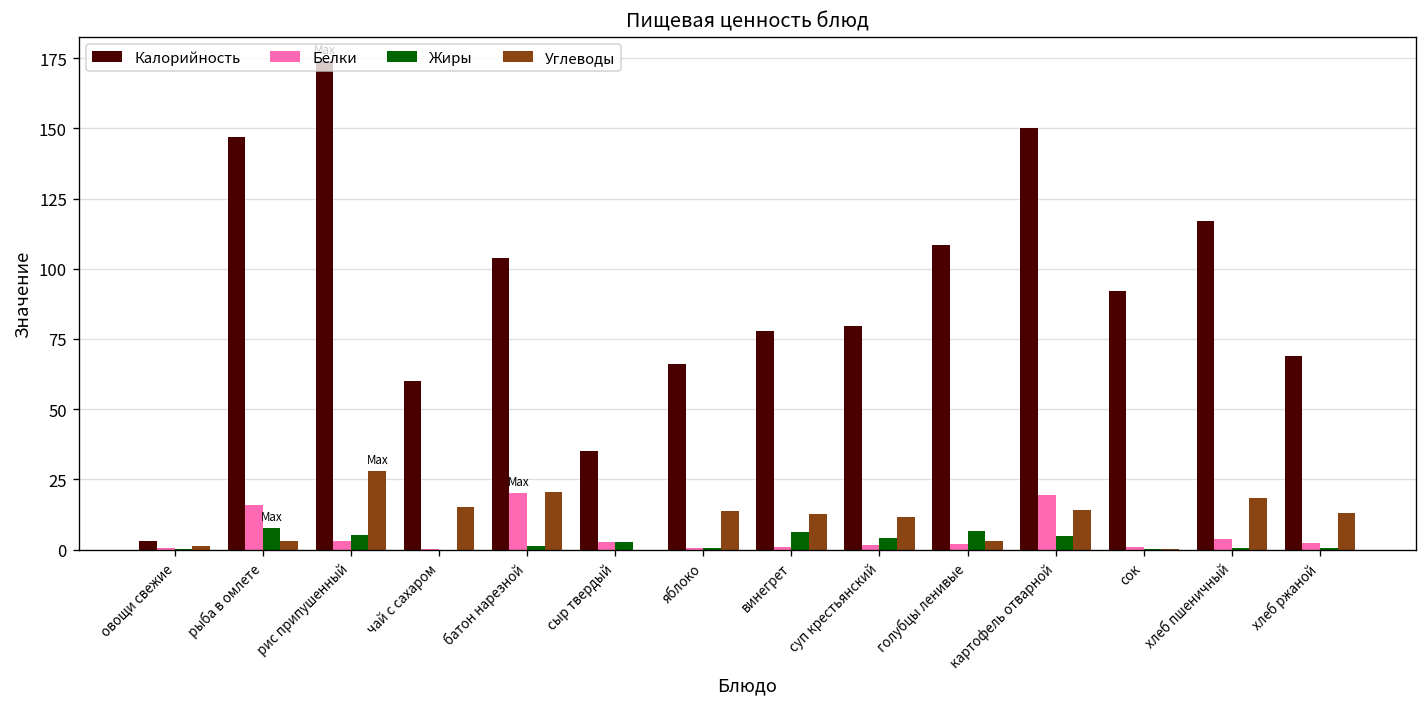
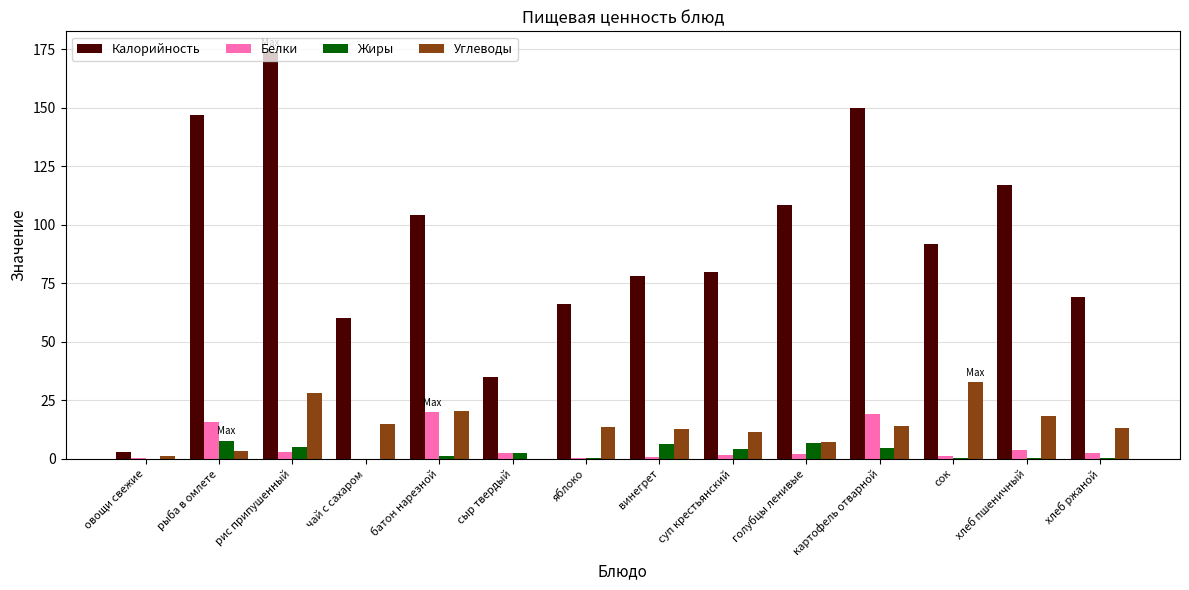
  {
    "Калорийность": {
      "овощи свежие": 3,
      "рыба в омлете": 147,
      "чай с сахаром": 60,
      "батон нарезной": 104,
      "сыр твердый": 35,
      "яблоко": 66,
      "винегрет": 78,
      "суп крестьянский": 80,
      "голубцы ленивые": 108,
      "картофель отварной": 150,
      "сок": 92,
      "хлеб пшеничный": 117,
      "хлеб ржаной": 69
    },
    "Белки": {
      "рыба в омлете": 16,
      "рис припушенный": 3,
      "батон нарезной": 20,
      "сыр твердый": 3,
      "суп крестьянский": 2,
      "голубцы ленивые": 2,
      "картофель отварной": 19,
      "хлеб пшеничный": 4,
      "хлеб ржаной": 3
    },
    "Жиры": {
      "рыба в омлете": 8,
      "рис припушенный": 5,
      "чай с сахаром": 0,
      "батон нарезной": 1,
      "сыр твердый": 3,
      "винегрет": 6,
      "суп крестьянский": 4,
      "голубцы ленивые": 7,
      "картофель отварной": 5
    },
    "Углеводы": {
      "овощи свежие": 1,
      "рыба в омлете": 3,
      "рис припушенный": 28,
      "чай с сахаром": 15,
      "батон нарезной": 21,
      "сыр твердый": 0,
      "яблоко": 14,
      "винегрет": 13,
      "суп крестьянский": 12,
-     "голубцы ленивые": 3,
+     "голубцы ленивые": 7,
      "картофель отварной": 14,
-     "сок": 0,
+     "сок": 33,
      "хлеб пшеничный": 18,
      "хлеб ржаной": 13
    }
  }
